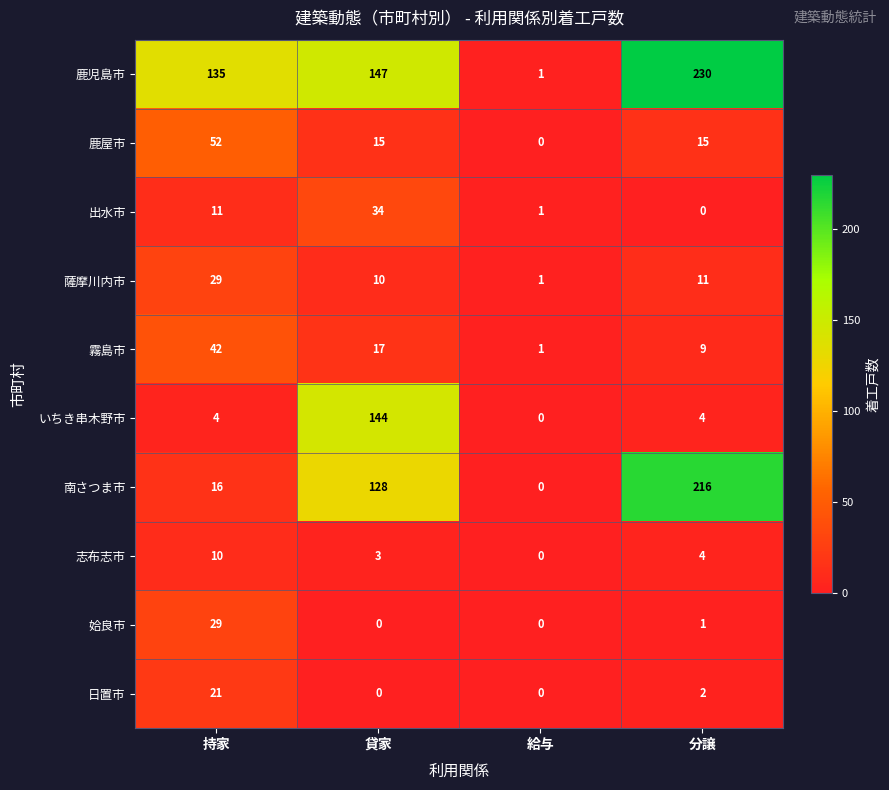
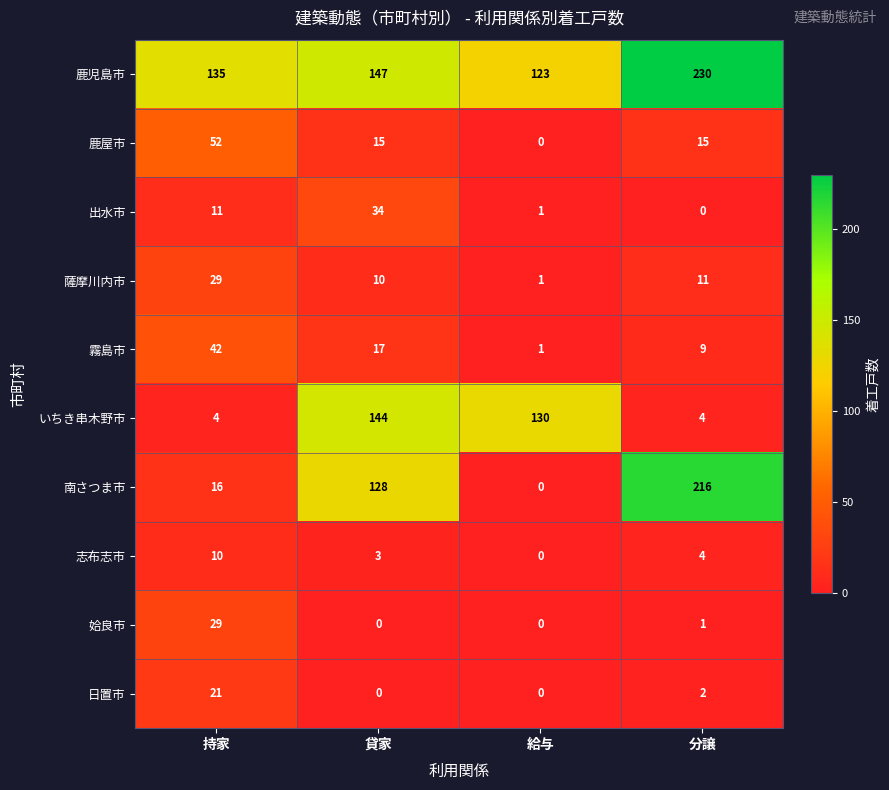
  {
    "鹿児島市": {
      "持家": 135,
      "貸家": 147,
-     "給与": 1,
+     "給与": 123,
      "分譲": 230
    },
    "鹿屋市": {
      "持家": 52,
      "貸家": 15,
      "給与": 0,
      "分譲": 15
    },
    "出水市": {
      "持家": 11,
      "貸家": 34,
      "給与": 1,
      "分譲": 0
    },
    "薩摩川内市": {
      "持家": 29,
      "貸家": 10,
      "給与": 1,
      "分譲": 11
    },
    "霧島市": {
      "持家": 42,
      "貸家": 17,
      "給与": 1,
      "分譲": 9
    },
    "いちき串木野市": {
      "持家": 4,
      "貸家": 144,
-     "給与": 0,
+     "給与": 130,
      "分譲": 4
    },
    "南さつま市": {
      "持家": 16,
      "貸家": 128,
      "給与": 0,
      "分譲": 216
    },
    "志布志市": {
      "持家": 10,
      "貸家": 3,
      "給与": 0,
      "分譲": 4
    },
    "姶良市": {
      "持家": 29,
      "貸家": 0,
      "給与": 0,
      "分譲": 1
    },
    "日置市": {
      "持家": 21,
      "貸家": 0,
      "給与": 0,
      "分譲": 2
    }
  }
